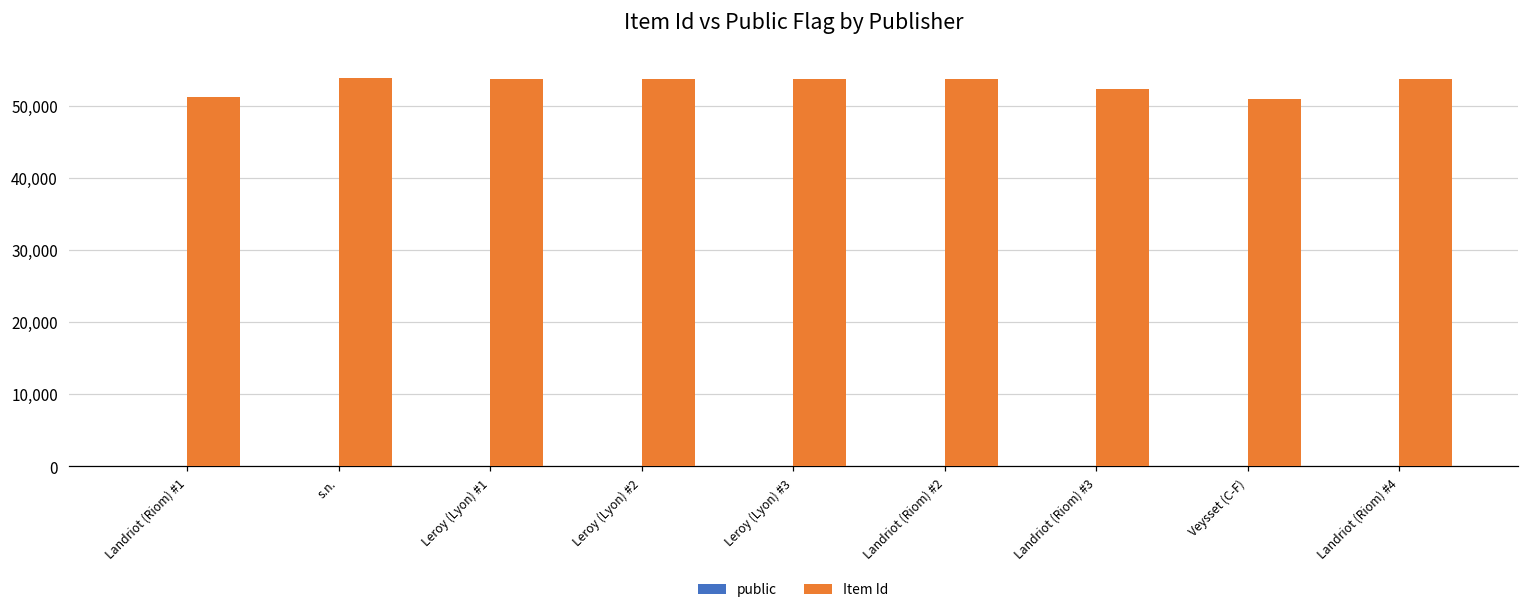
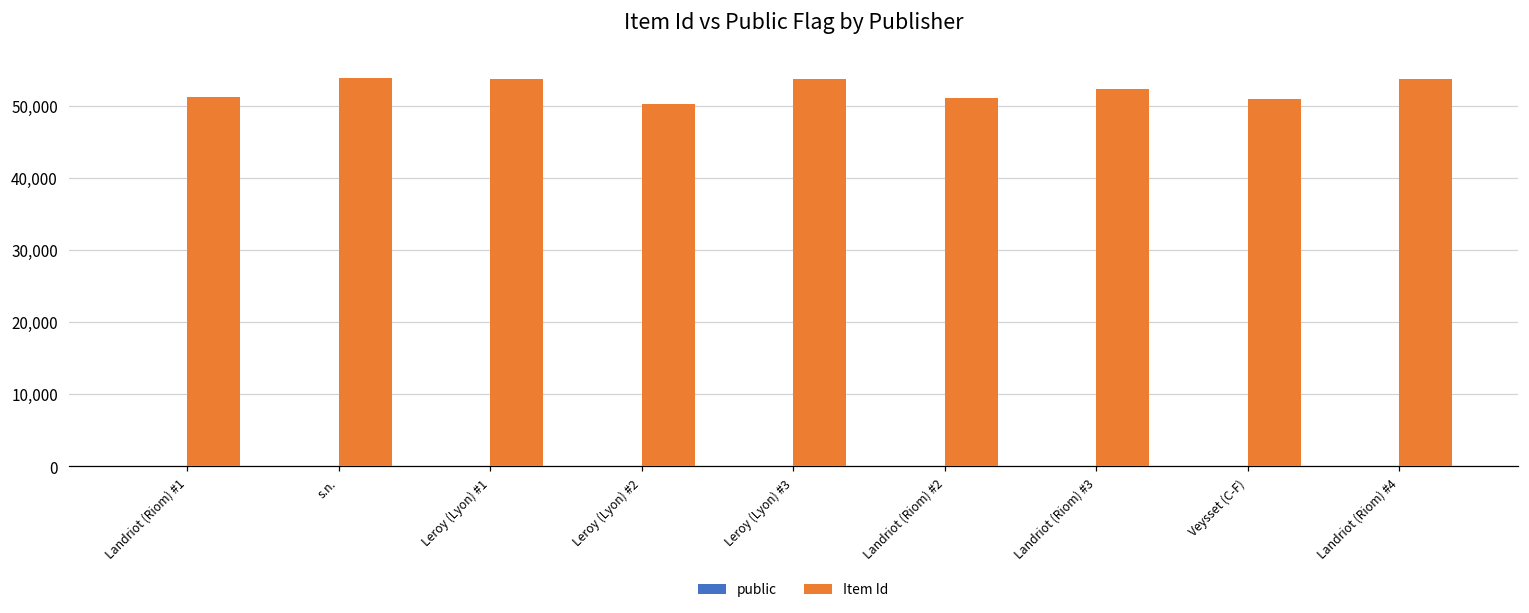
  {
    "Item Id": {
      "Landriot (Riom) #1": "51,000",
      "s.n.": "54,000",
      "Leroy (Lyon) #1": "54,000",
-     "Leroy (Lyon) #2": "54,000",
+     "Leroy (Lyon) #2": "50,000",
      "Leroy (Lyon) #3": "54,000",
-     "Landriot (Riom) #2": "54,000",
+     "Landriot (Riom) #2": "51,000",
      "Landriot (Riom) #3": "52,000",
      "Veysset (C-F)": "51,000",
      "Landriot (Riom) #4": "54,000"
    }
  }
